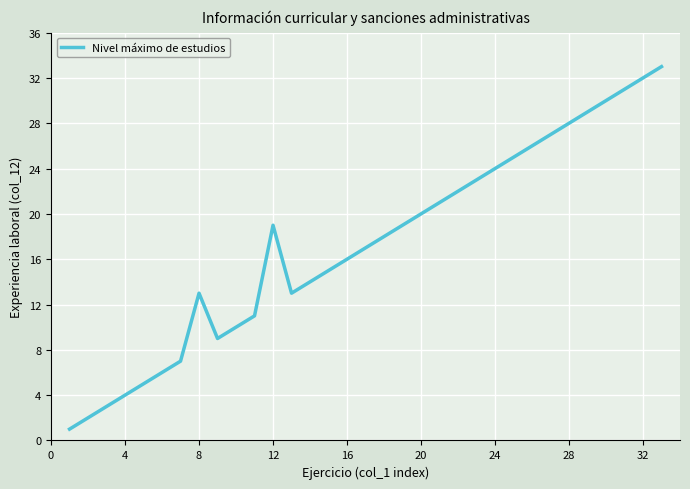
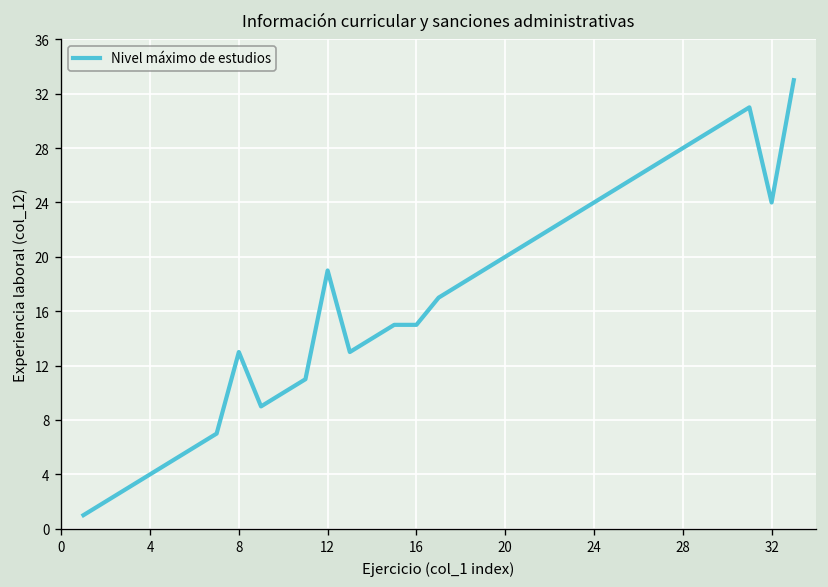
  {
    "4": 4,
    "8": 13,
    "12": 19,
-   "16": 16,
+   "16": 15,
    "20": 20,
    "24": 24,
    "28": 28,
-   "32": 32
+   "32": 24
  }
